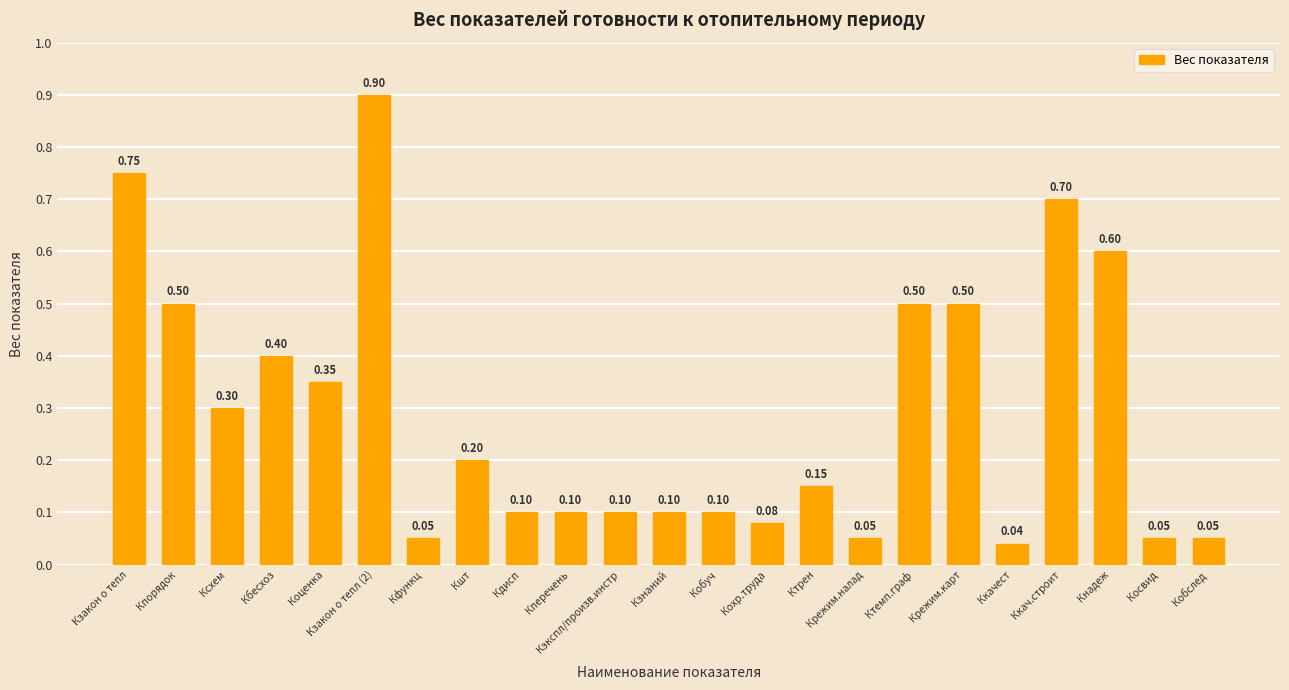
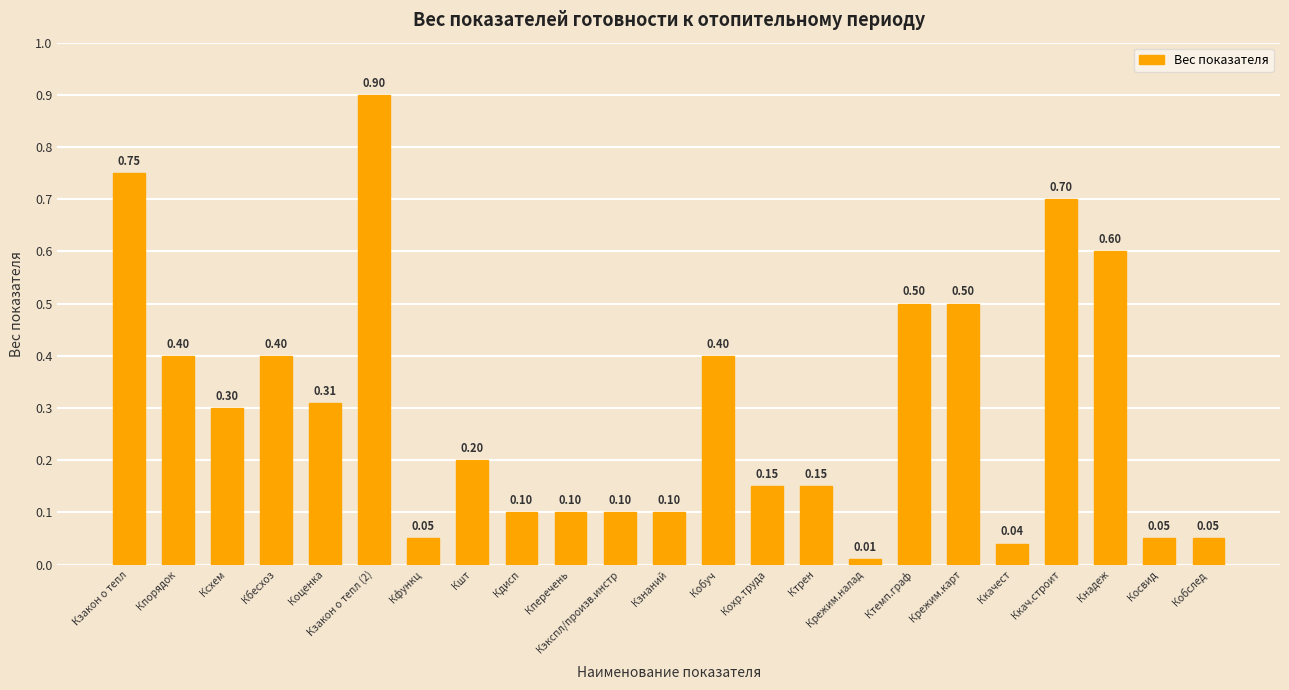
  {
    "Кзакон о тепл": 0.75,
-   "Кпорядок": 0.50,
+   "Кпорядок": 0.40,
    "Ксхем": 0.30,
    "Кбесхоз": 0.40,
-   "Коценка": 0.35,
+   "Коценка": 0.31,
    "Кзакон о тепл (2)": 0.90,
    "Кфункц": 0.05,
    "Кшт": 0.20,
    "Кдисп": 0.10,
    "Кперечень": 0.10,
    "Кэкспл/произв.инстр": 0.10,
    "Кзнаний": 0.10,
-   "Кобуч": 0.10,
-   "Кохр.труда": 0.08,
+   "Кобуч": 0.40,
+   "Кохр.труда": 0.15,
    "Ктрен": 0.15,
-   "Крежим.налад": 0.05,
+   "Крежим.налад": 0.01,
    "Ктемп.граф": 0.50,
    "Крежим.карт": 0.50,
    "Ккачест": 0.04,
    "Ккач.строит": 0.70,
    "Кнадеж": 0.60,
    "Косвид": 0.05,
    "Кобслед": 0.05
  }
